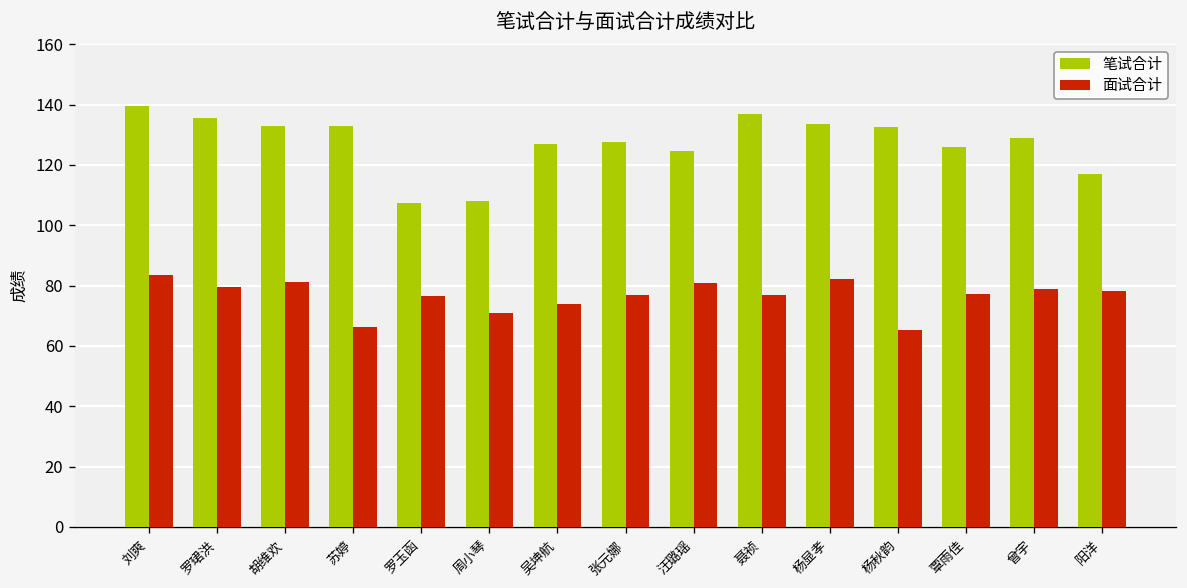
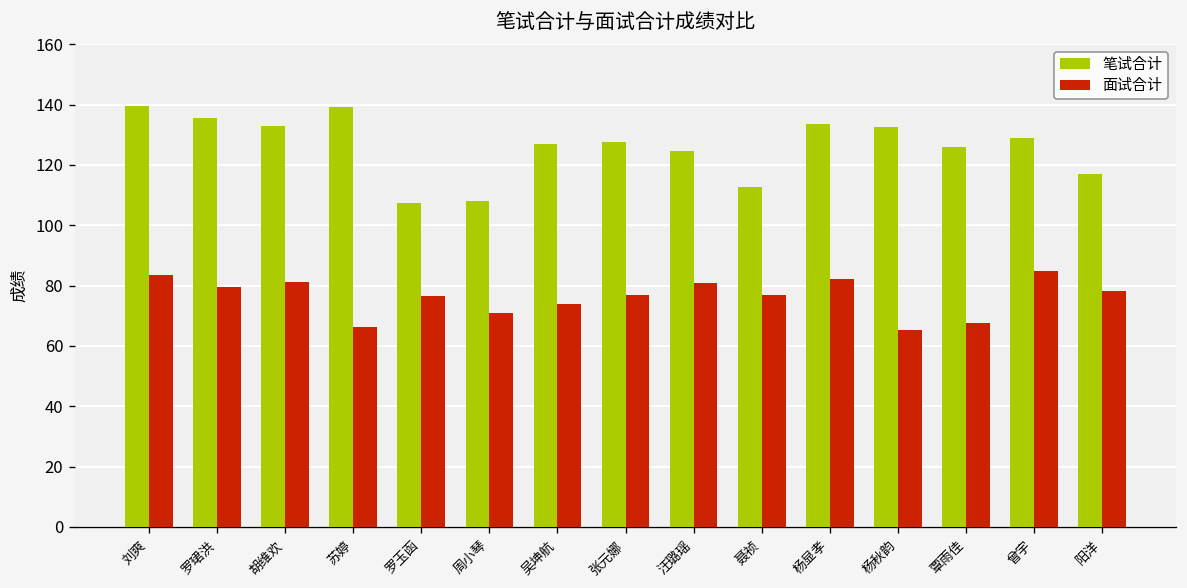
  {
    "笔试合计": {
      "刘爽": 140,
      "罗珺洪": 136,
      "胡维欢": 133,
-     "苏婷": 133,
+     "苏婷": 139,
      "罗玉函": 108,
      "周小琴": 108,
      "吴坤航": 127,
      "张元娜": 128,
      "汪璐瑶": 125,
-     "聂祯": 137,
+     "聂祯": 113,
      "杨显孝": 134,
      "杨秋韵": 133,
      "覃雨佳": 126,
      "曾宇": 129,
      "阳洋": 117
    },
    "面试合计": {
      "刘爽": 84,
      "罗珺洪": 79,
      "胡维欢": 81,
      "苏婷": 66,
      "罗玉函": 77,
      "周小琴": 71,
      "吴坤航": 74,
      "张元娜": 77,
      "汪璐瑶": 81,
      "聂祯": 77,
      "杨显孝": 82,
      "杨秋韵": 65,
-     "覃雨佳": 77,
-     "曾宇": 79,
+     "覃雨佳": 68,
+     "曾宇": 85,
      "阳洋": 78
    }
  }
